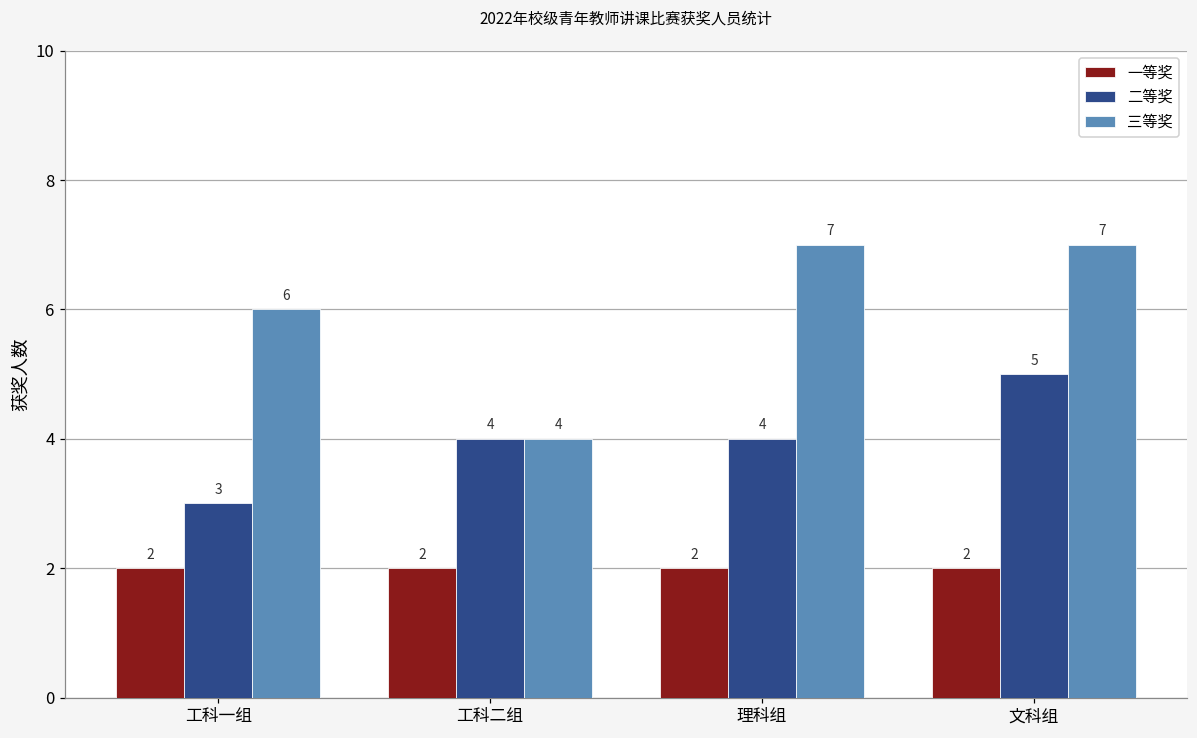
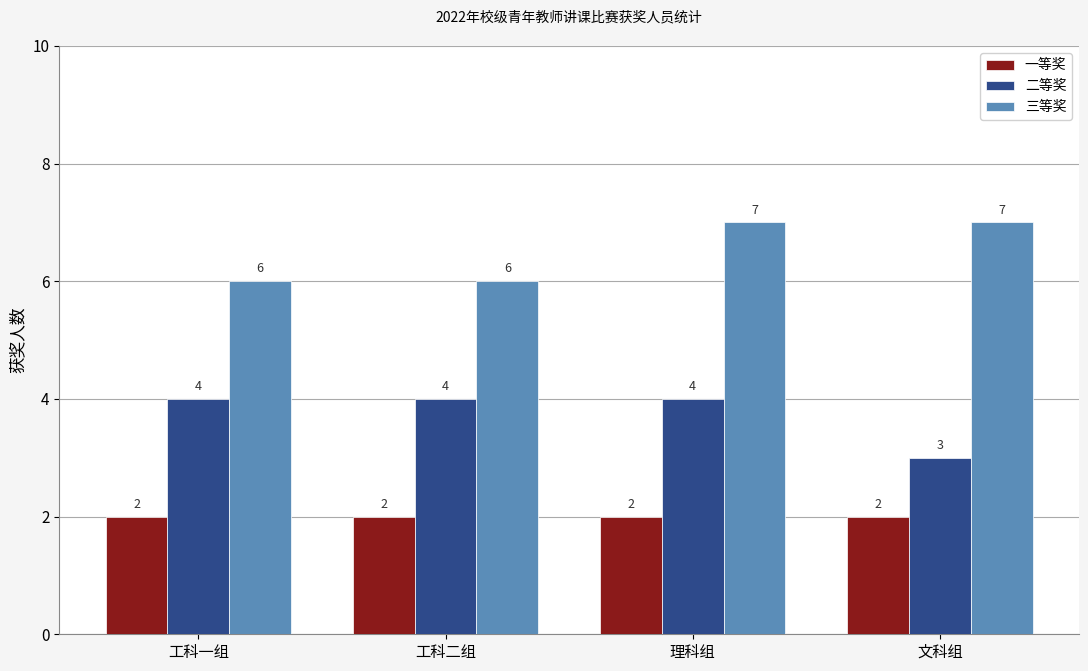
  {
    "一等奖": {
      "工科一组": 2,
      "工科二组": 2,
      "理科组": 2,
      "文科组": 2
    },
    "二等奖": {
-     "工科一组": 3,
+     "工科一组": 4,
      "工科二组": 4,
      "理科组": 4,
-     "文科组": 5
+     "文科组": 3
    },
    "三等奖": {
      "工科一组": 6,
-     "工科二组": 4,
+     "工科二组": 6,
      "理科组": 7,
      "文科组": 7
    }
  }
